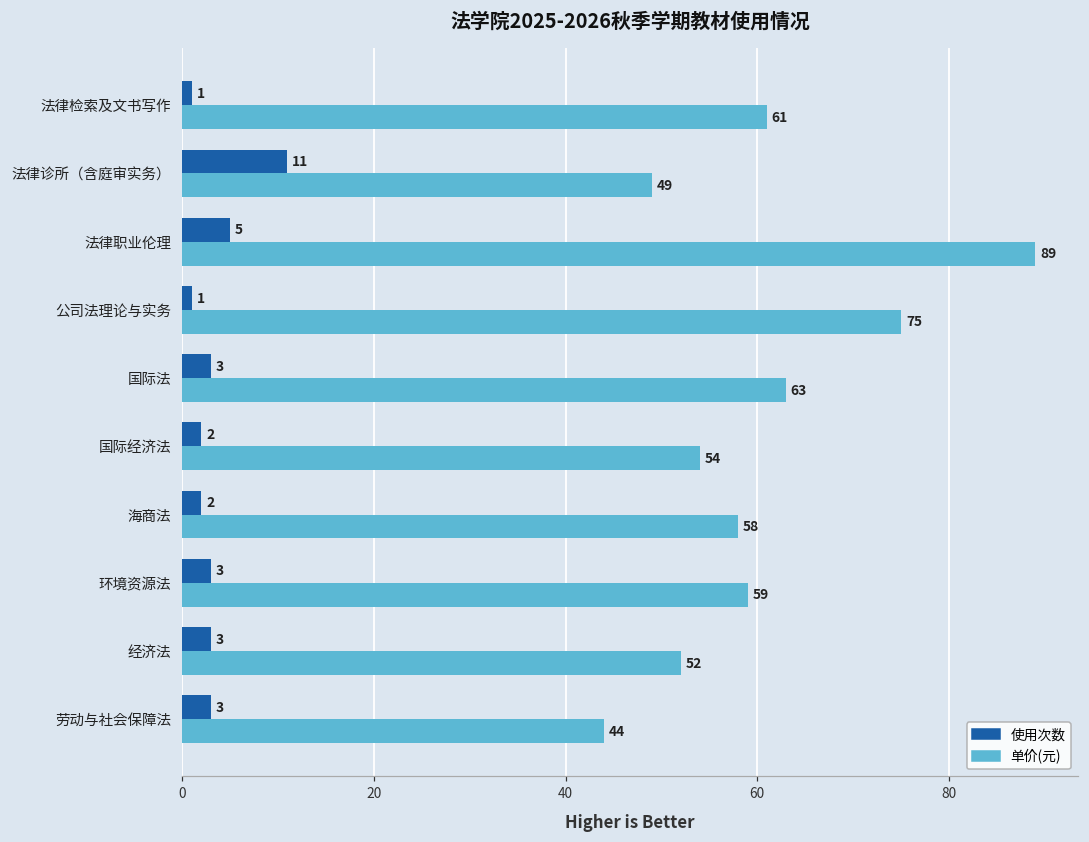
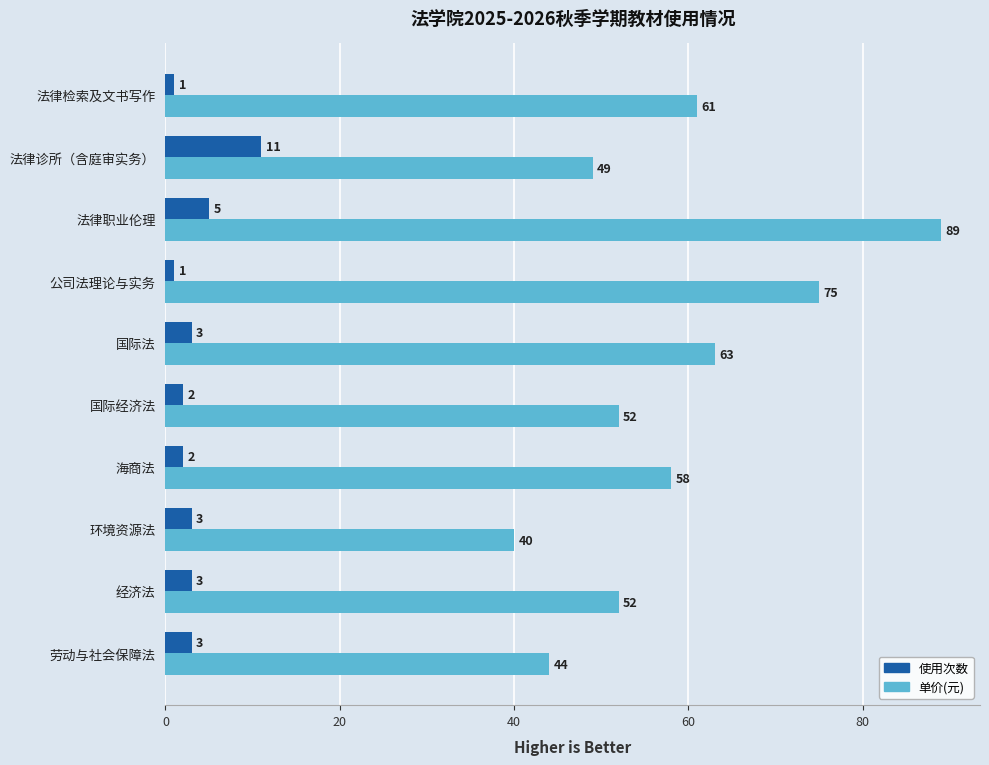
  {
    "使用次数": {
      "法律检索及文书写作": 1,
      "法律诊所（含庭审实务）": 11,
      "法律职业伦理": 5,
      "公司法理论与实务": 1,
      "国际法": 3,
      "国际经济法": 2,
      "海商法": 2,
      "环境资源法": 3,
      "经济法": 3,
      "劳动与社会保障法": 3
    },
    "单价(元)": {
      "法律检索及文书写作": 61,
      "法律诊所（含庭审实务）": 49,
      "法律职业伦理": 89,
      "公司法理论与实务": 75,
      "国际法": 63,
-     "国际经济法": 54,
+     "国际经济法": 52,
      "海商法": 58,
-     "环境资源法": 59,
+     "环境资源法": 40,
      "经济法": 52,
      "劳动与社会保障法": 44
    }
  }
